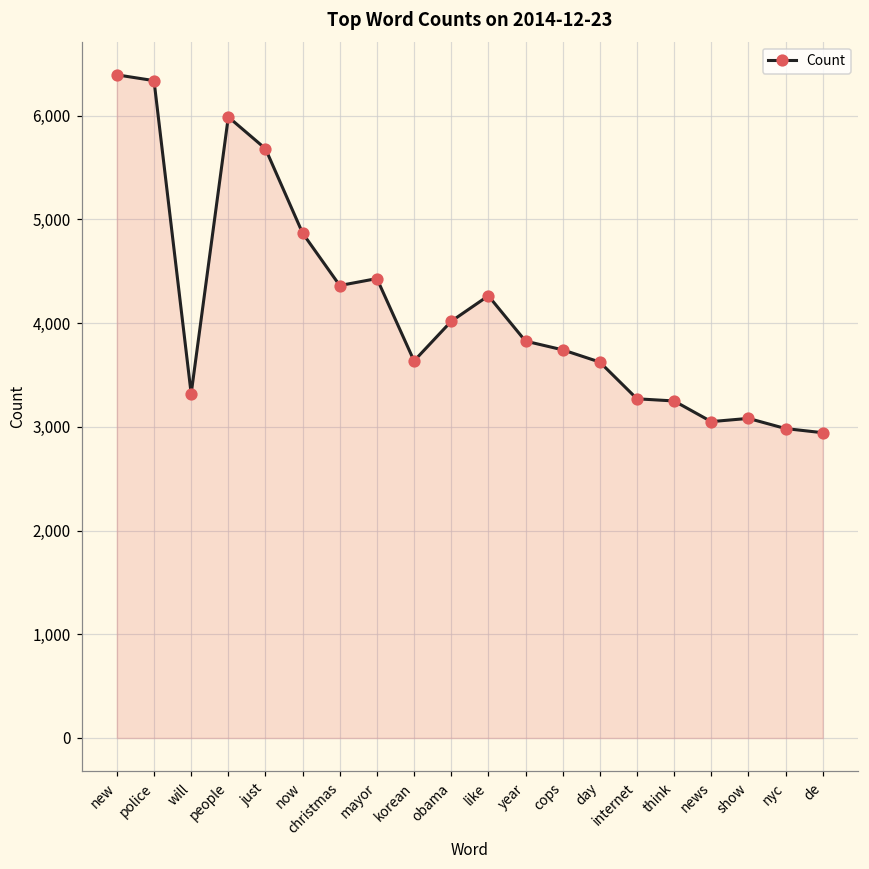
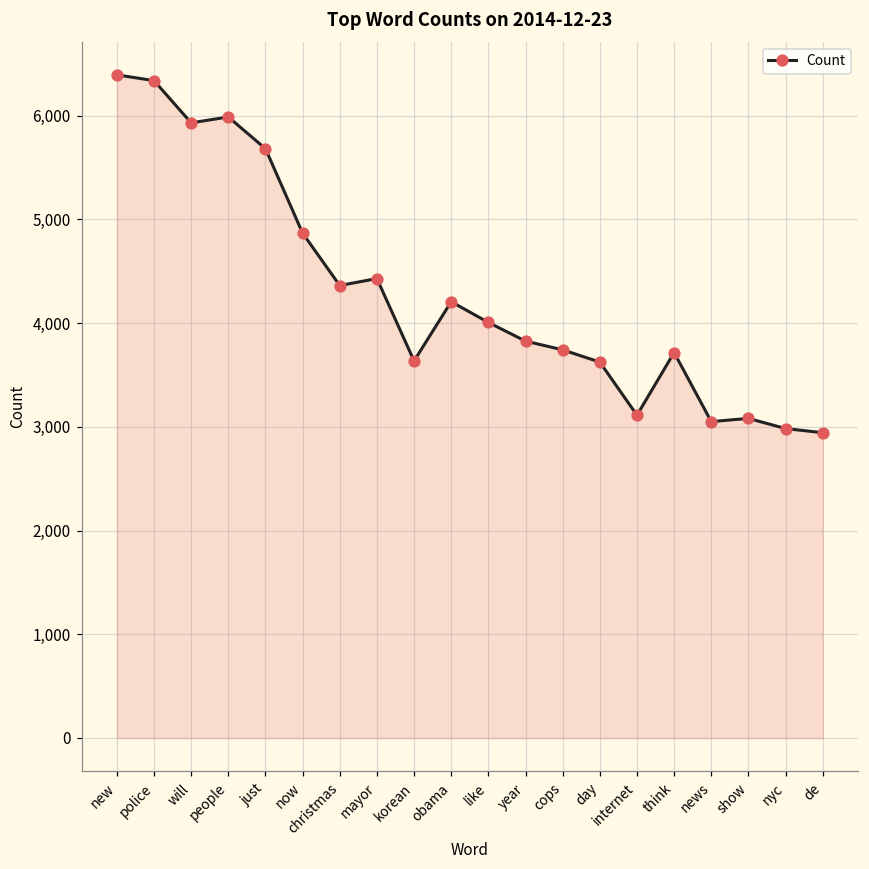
  {
    "new": "6,400",
    "police": "6,300",
-   "will": "3,300",
+   "will": "5,900",
    "people": "6,000",
    "just": "5,700",
    "now": "4,900",
    "christmas": "4,400",
    "mayor": "4,400",
    "korean": "3,600",
-   "obama": "4,000",
-   "like": "4,300",
+   "obama": "4,200",
+   "like": "4,000",
    "year": "3,800",
    "cops": "3,700",
    "day": "3,600",
-   "internet": "3,300",
-   "think": "3,200",
+   "internet": "3,100",
+   "think": "3,700",
    "news": "3,100",
    "show": "3,100",
    "nyc": "3,000",
    "de": "2,900"
  }
